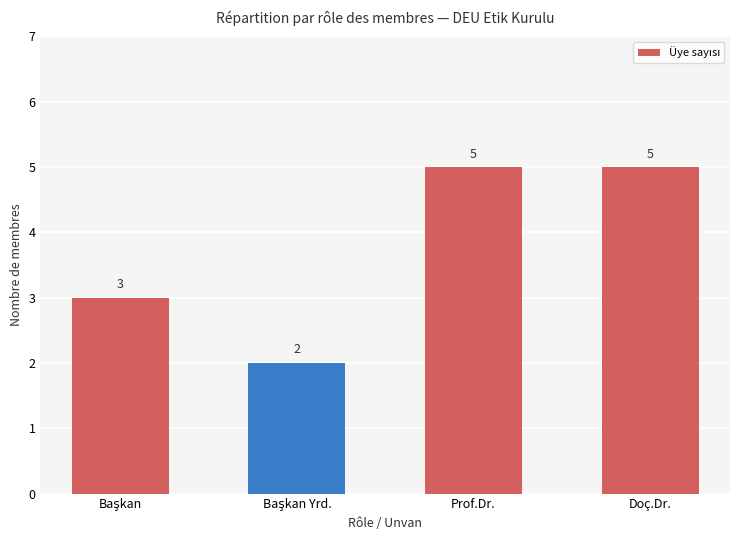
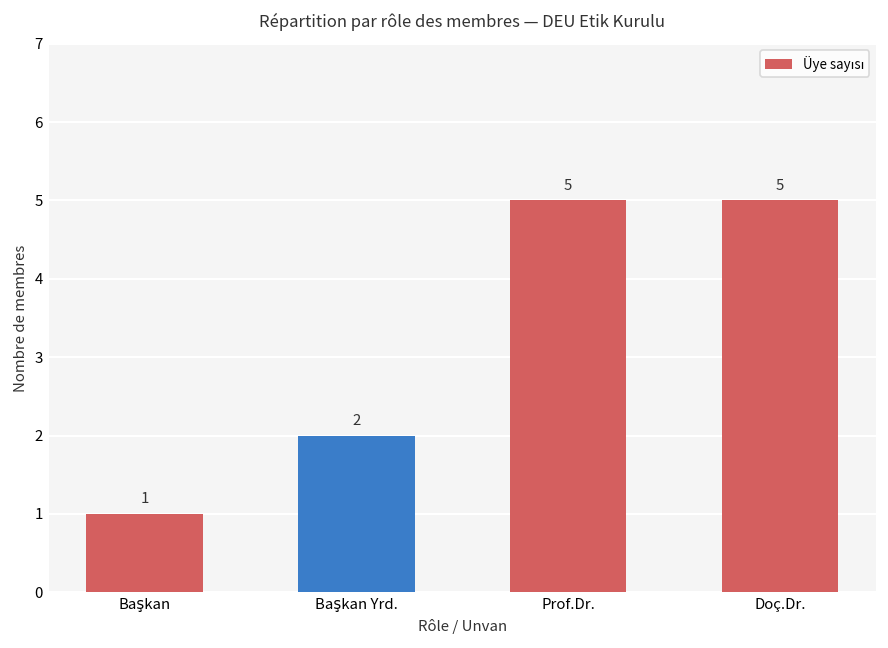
  {
-   "Başkan": 3,
+   "Başkan": 1,
    "Başkan Yrd.": 2,
    "Prof.Dr.": 5,
    "Doç.Dr.": 5
  }
